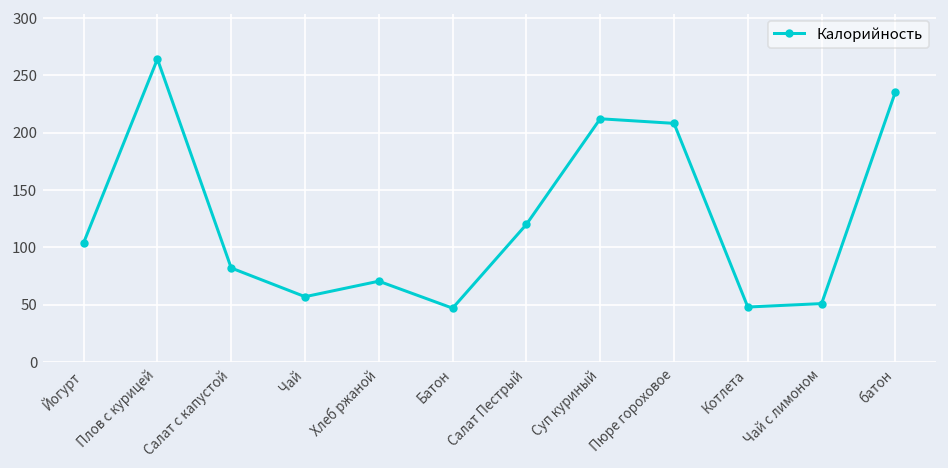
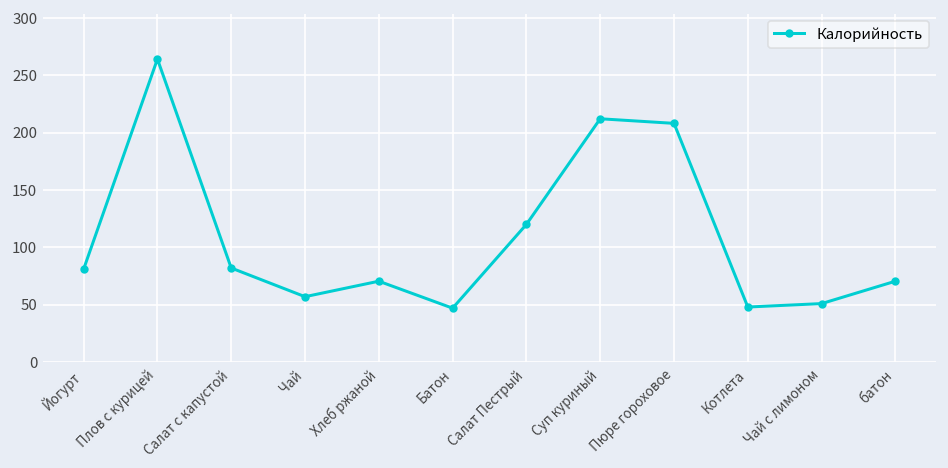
  {
-   "Йогурт": 100,
+   "Йогурт": 80,
    "Плов с курицей": 260,
    "Салат с капустой": 80,
    "Чай": 60,
    "Хлеб ржаной": 70,
    "Батон": 50,
    "Салат Пестрый": 120,
    "Суп куриный": 210,
    "Пюре гороховое": 210,
    "Котлета": 50,
    "Чай с лимоном": 50,
-   "батон": 240
+   "батон": 70
  }
